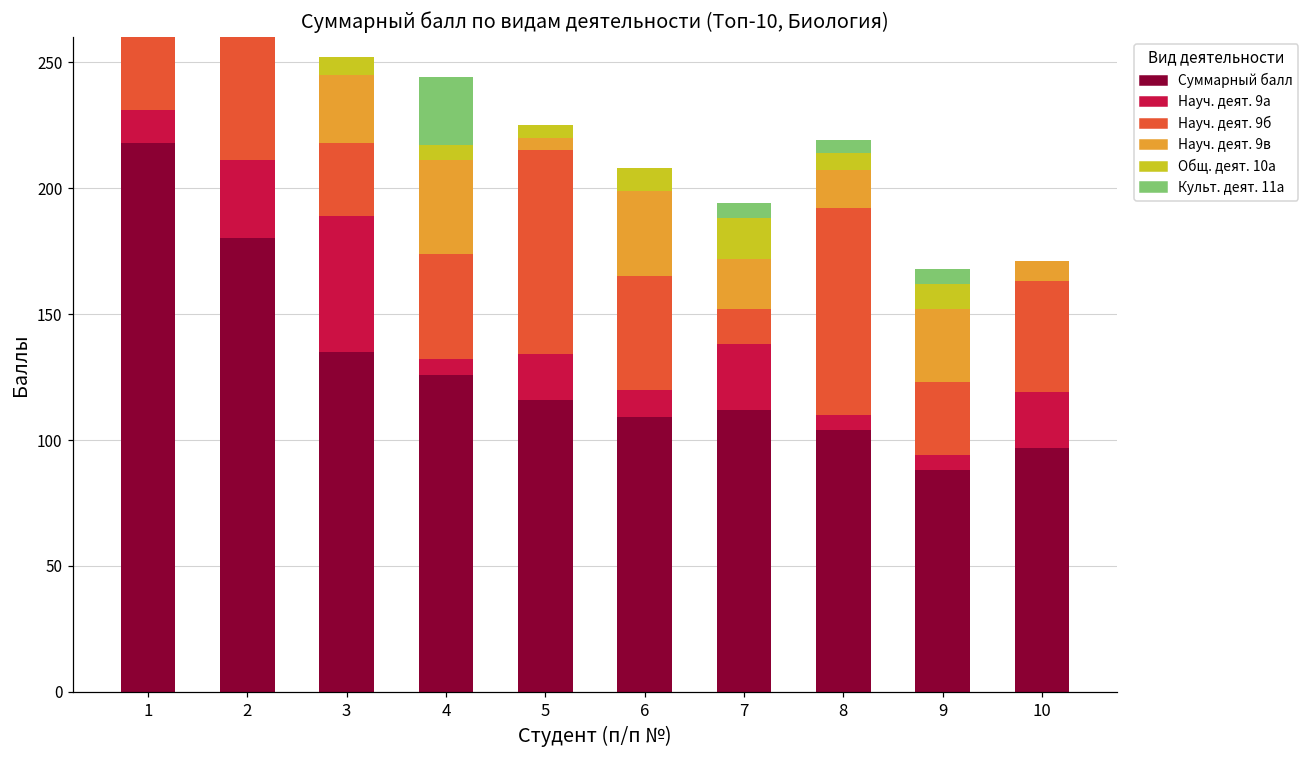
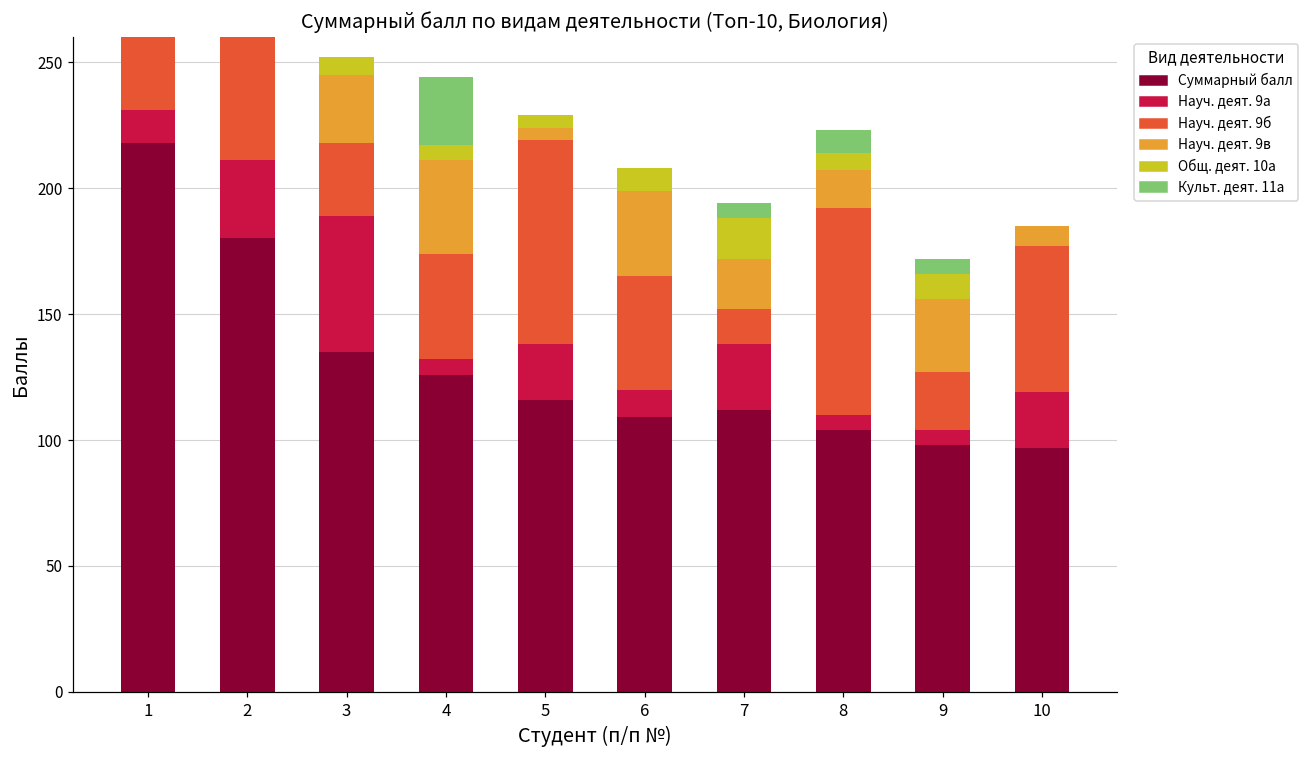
  {
    "Суммарный балл": {
      "1": 218,
      "2": 180,
      "3": 135,
      "4": 126,
      "5": 116,
      "6": 109,
      "7": 112,
      "8": 104,
-     "9": 88,
+     "9": 98,
      "10": 97
    },
    "Науч. деят. 9а": {
      "1": 13,
      "2": 31,
      "3": 54,
      "4": 6,
-     "5": 18,
+     "5": 22,
      "6": 11,
      "7": 26,
      "8": 6,
      "9": 6,
      "10": 22
    },
    "Науч. деят. 9б": {
      "3": 29,
      "4": 42,
      "5": 81,
      "6": 45,
      "7": 14,
      "8": 82,
-     "9": 29,
-     "10": 44
+     "9": 23,
+     "10": 58
    },
    "Культ. деят. 11а": {
      "3": 0,
      "4": 27,
      "5": 0,
      "6": 0,
      "7": 6,
-     "8": 5,
+     "8": 9,
      "9": 6,
      "10": 0
    }
  }
